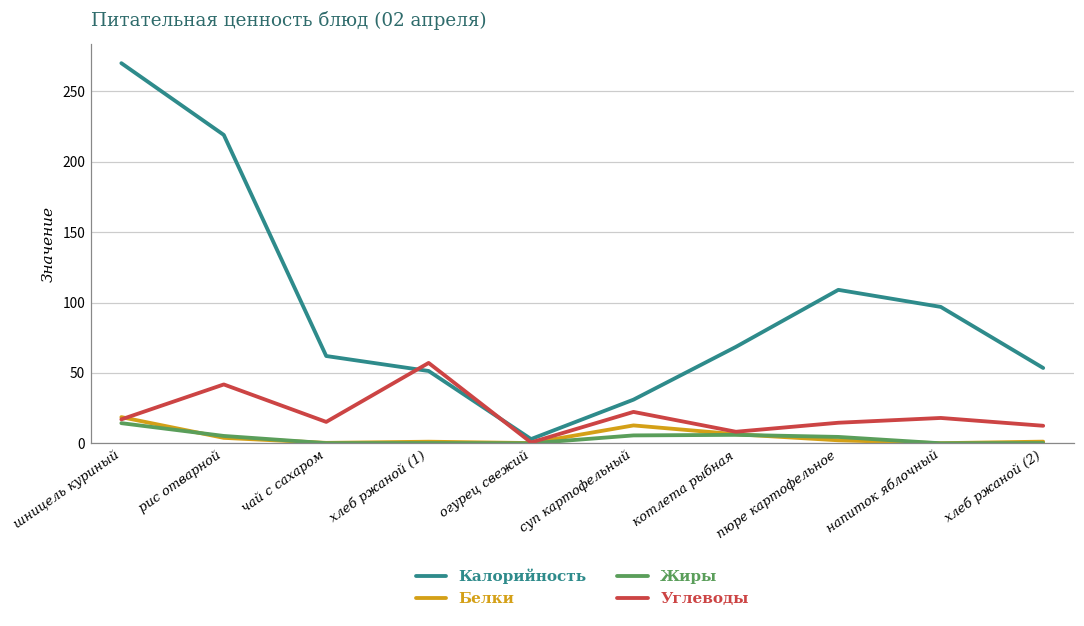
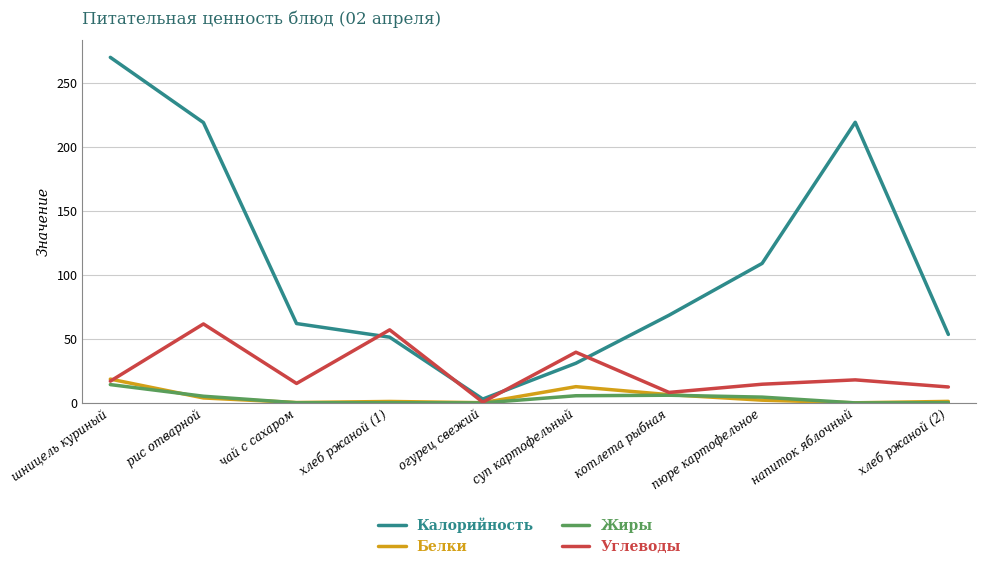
  {
    "Калорийность": {
      "шницель куриный": 270,
      "рис отварной": 219,
      "чай с сахаром": 62,
      "хлеб ржаной (1)": 51,
      "огурец свежий": 3,
      "суп картофельный": 31,
      "котлета рыбная": 69,
      "пюре картофельное": 109,
-     "напиток яблочный": 97,
+     "напиток яблочный": 219,
      "хлеб ржаной (2)": 54
    },
    "Белки": {
      "суп картофельный": 13,
      "пюре картофельное": 2
    },
    "Жиры": {
      "шницель куриный": 14,
      "суп картофельный": 6,
      "пюре картофельное": 5
    },
    "Углеводы": {
-     "рис отварной": 42,
+     "рис отварной": 62,
      "чай с сахаром": 15,
      "хлеб ржаной (1)": 57,
-     "суп картофельный": 22,
+     "суп картофельный": 40,
      "пюре картофельное": 15,
      "напиток яблочный": 18,
      "хлеб ржаной (2)": 12
    }
  }
